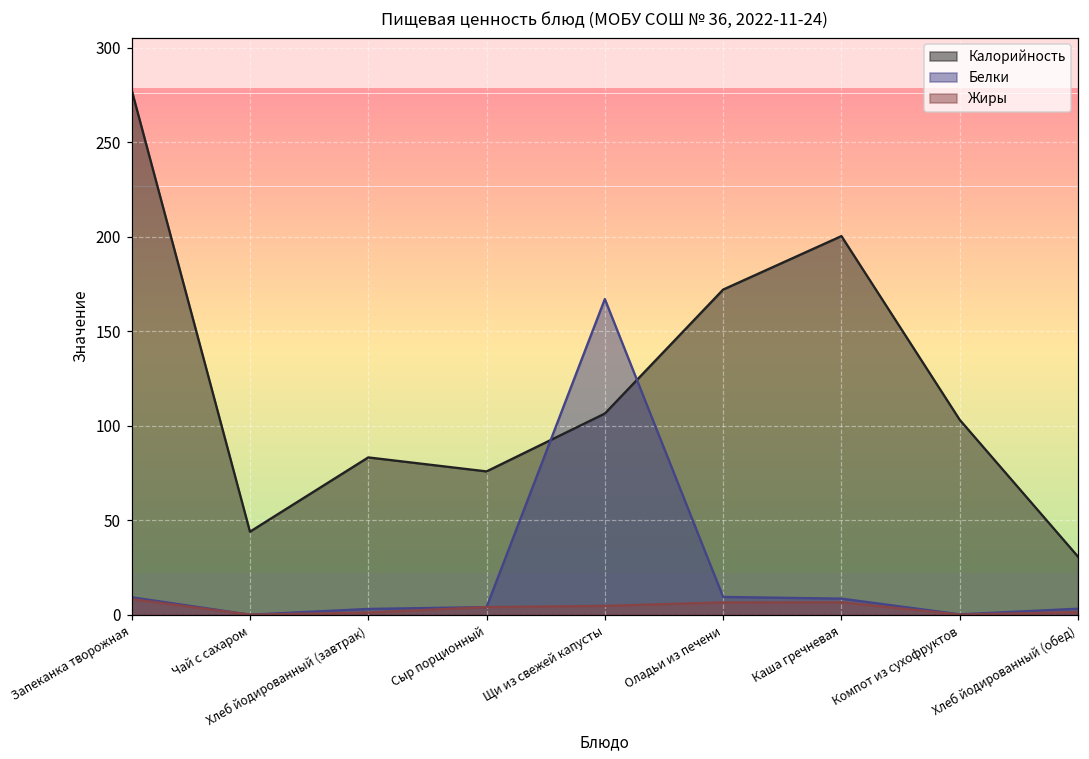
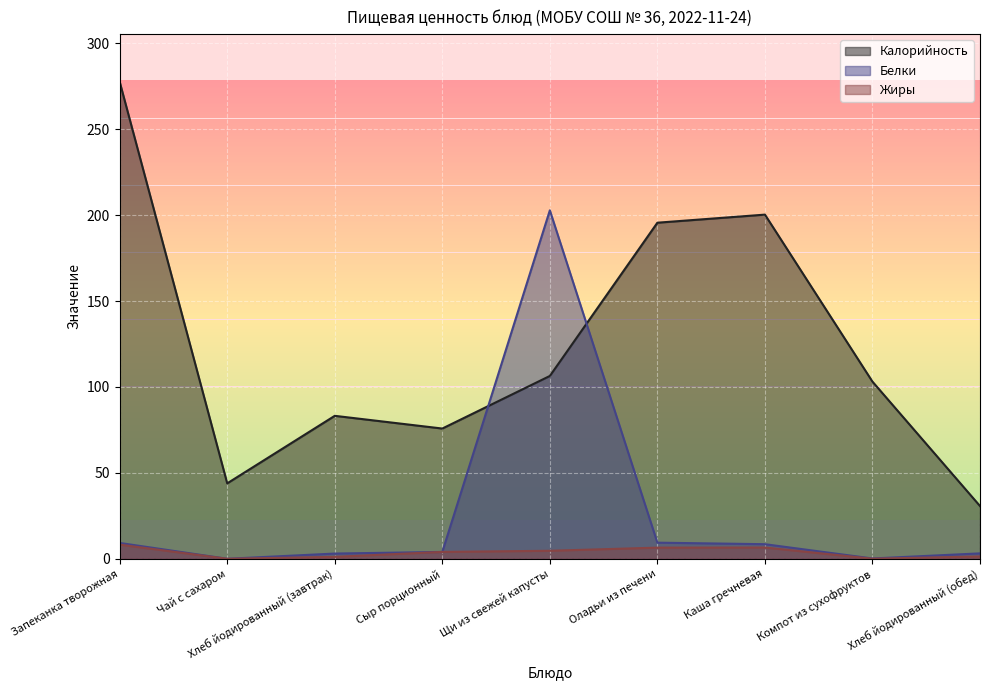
  {
    "Калорийность": {
      "Запеканка творожная": 278,
      "Чай с сахаром": 44,
      "Хлеб йодированный (завтрак)": 83,
      "Сыр порционный": 76,
      "Щи из свежей капусты": 106,
-     "Оладьи из печени": 172,
+     "Оладьи из печени": 196,
      "Каша гречневая": 200,
      "Компот из сухофруктов": 103,
      "Хлеб йодированный (обед)": 31
    },
    "Белки": {
      "Хлеб йодированный (завтрак)": 3,
-     "Щи из свежей капусты": 167,
+     "Щи из свежей капусты": 203,
      "Оладьи из печени": 9,
      "Каша гречневая": 8,
      "Хлеб йодированный (обед)": 3
    },
    "Жиры": {
      "Хлеб йодированный (завтрак)": 1,
      "Щи из свежей капусты": 5,
      "Оладьи из печени": 6,
      "Каша гречневая": 7,
      "Хлеб йодированный (обед)": 1
    }
  }
